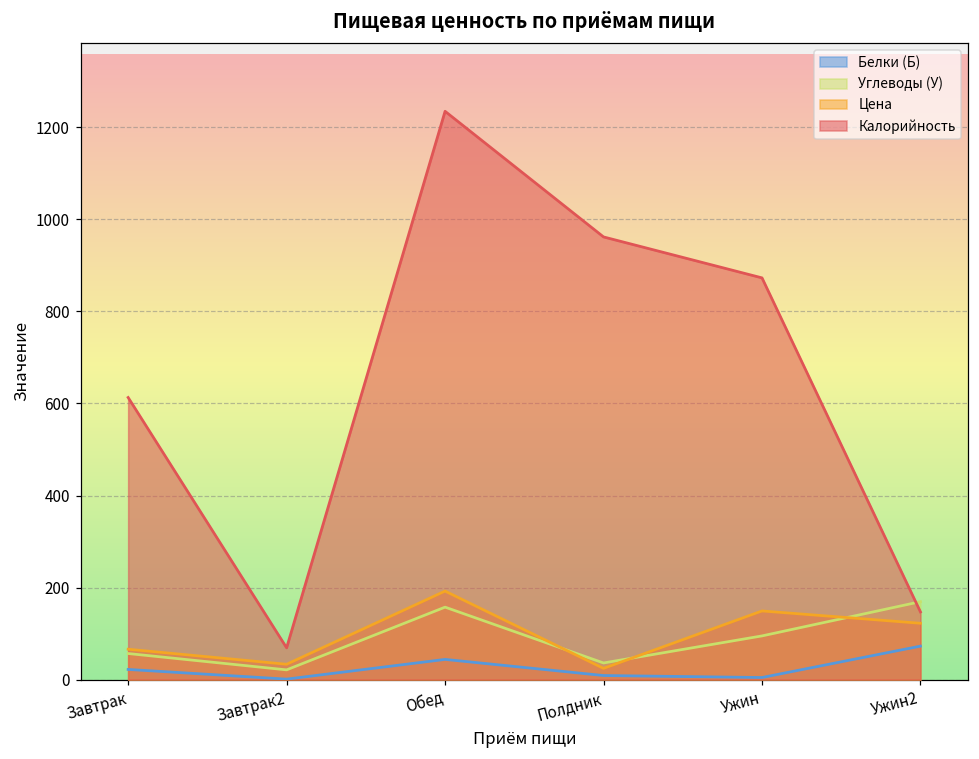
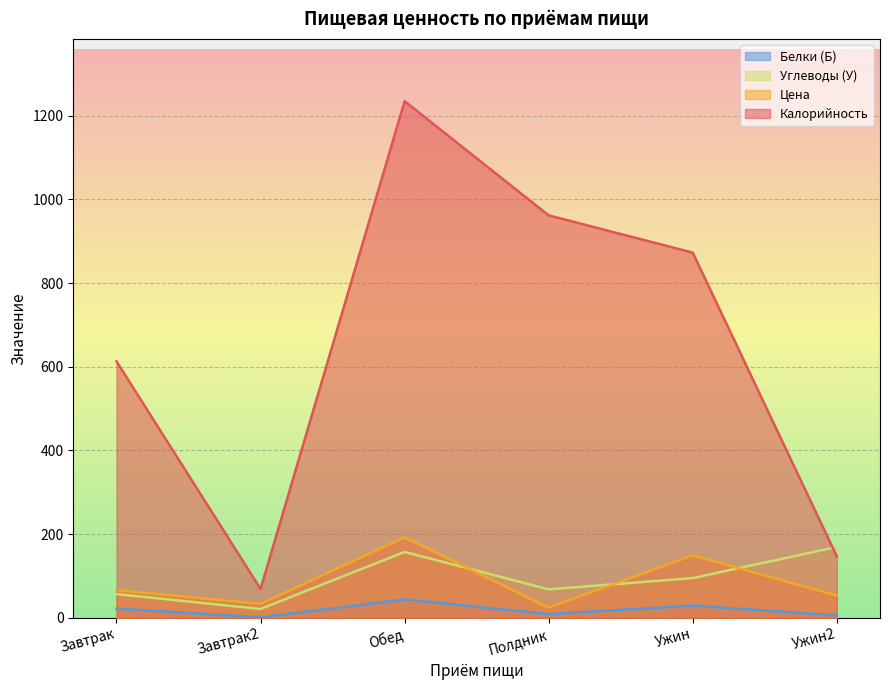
  {
    "Белки (Б)": {
      "Завтрак": 20,
      "Завтрак2": 0,
      "Обед": 40,
      "Полдник": 10,
-     "Ужин": 0,
-     "Ужин2": 70
+     "Ужин": 30,
+     "Ужин2": 10
    },
    "Углеводы (У)": {
      "Завтрак": 60,
      "Завтрак2": 20,
      "Обед": 160,
-     "Полдник": 40,
+     "Полдник": 70,
      "Ужин": 90,
      "Ужин2": 170
    },
    "Цена": {
      "Завтрак": 70,
      "Завтрак2": 30,
      "Обед": 190,
      "Полдник": 20,
      "Ужин": 150,
-     "Ужин2": 120
+     "Ужин2": 50
    },
    "Калорийность": {
      "Завтрак": 610,
      "Завтрак2": 70,
      "Обед": 1240,
      "Полдник": 960,
      "Ужин": 870,
      "Ужин2": 150
    }
  }
